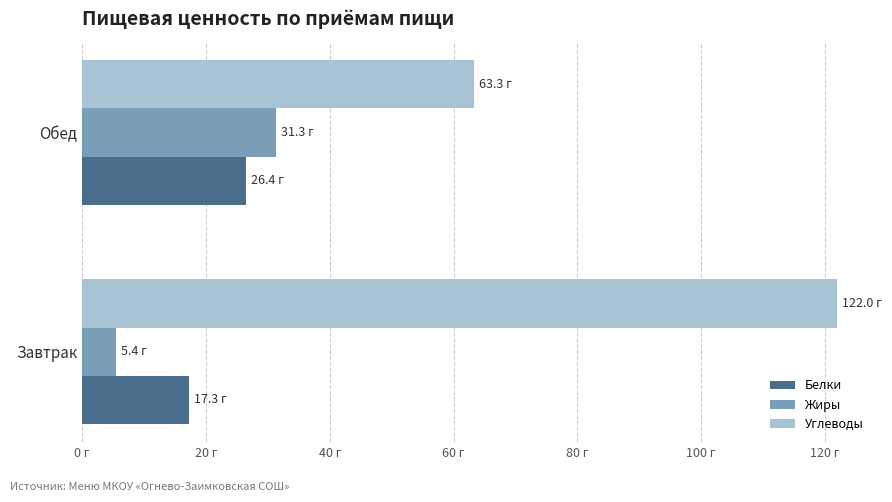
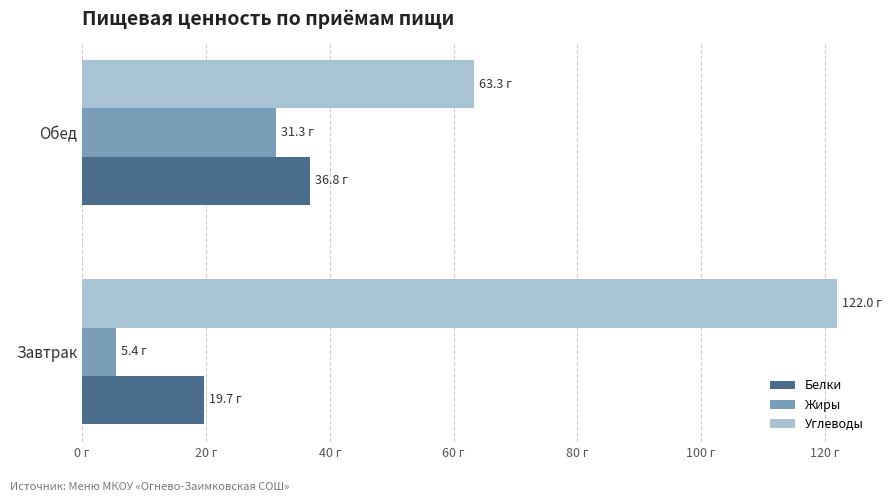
  {
    "Белки": {
-     "Обед": 26.4,
-     "Завтрак": 17.3
+     "Обед": 36.8,
+     "Завтрак": 19.7
    },
    "Жиры": {
      "Обед": 31.3,
      "Завтрак": 5.4
    },
    "Углеводы": {
      "Обед": 63.3,
      "Завтрак": 122.0
    }
  }
